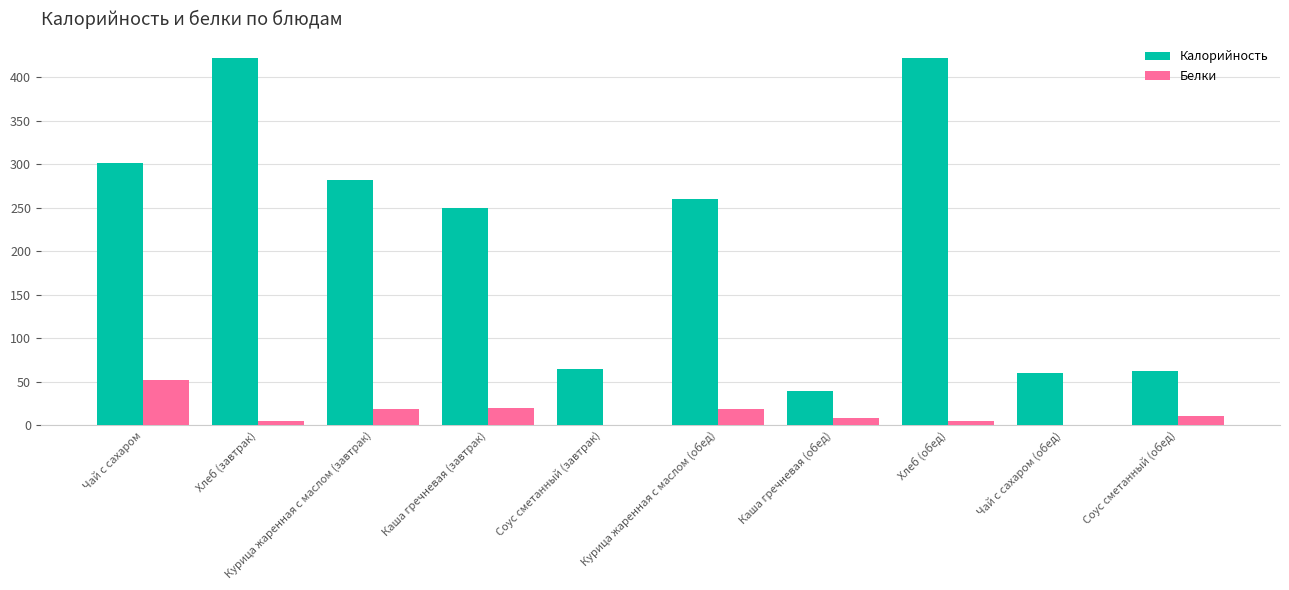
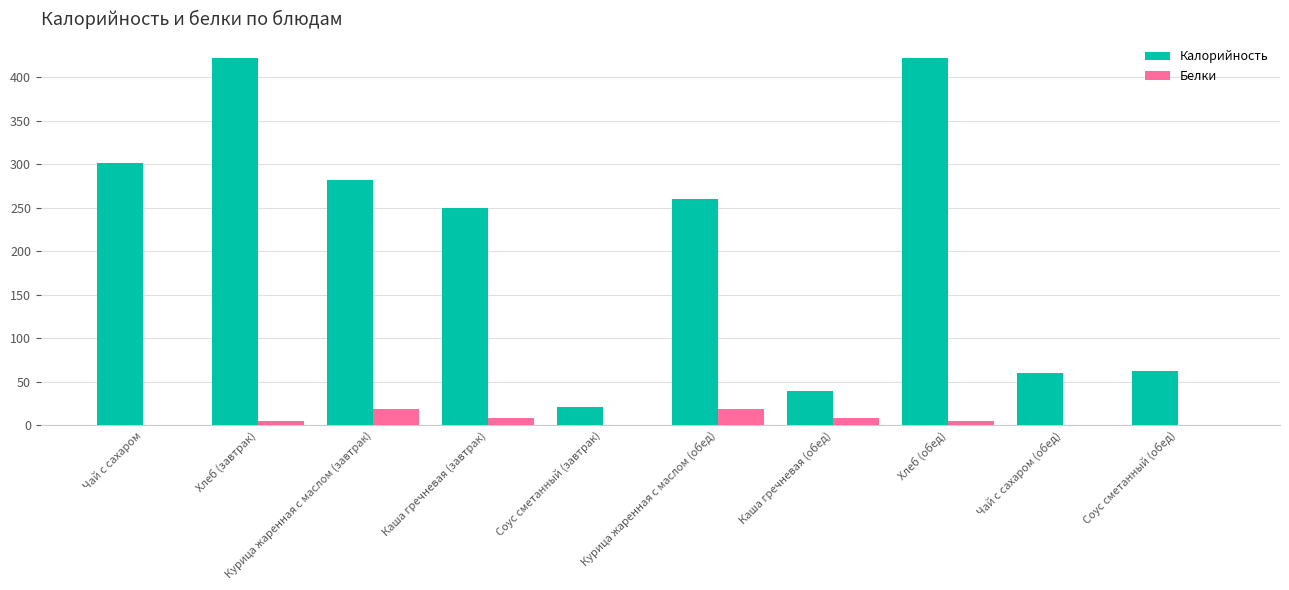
  {
    "Калорийность": {
      "Чай с сахаром": 300,
      "Хлеб (завтрак)": 420,
      "Курица жаренная с маслом (завтрак)": 280,
      "Каша гречневая (завтрак)": 250,
-     "Соус сметанный (завтрак)": 60,
+     "Соус сметанный (завтрак)": 20,
      "Курица жаренная с маслом (обед)": 260,
      "Каша гречневая (обед)": 40,
      "Хлеб (обед)": 420,
      "Чай с сахаром (обед)": 60,
      "Соус сметанный (обед)": 60
    },
    "Белки": {
-     "Чай с сахаром": 50,
+     "Чай с сахаром": 0,
      "Хлеб (завтрак)": 0,
      "Курица жаренная с маслом (завтрак)": 20,
-     "Каша гречневая (завтрак)": 20,
+     "Каша гречневая (завтрак)": 10,
      "Курица жаренная с маслом (обед)": 20,
      "Каша гречневая (обед)": 10,
      "Хлеб (обед)": 0,
-     "Соус сметанный (обед)": 10
+     "Соус сметанный (обед)": 0
    }
  }
